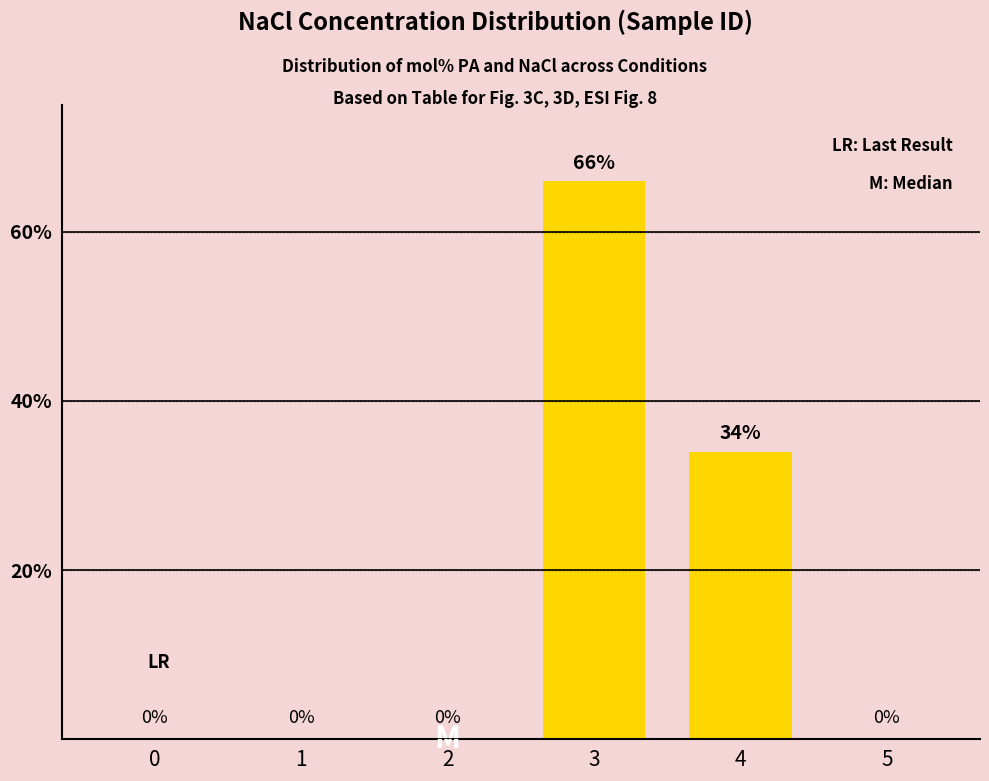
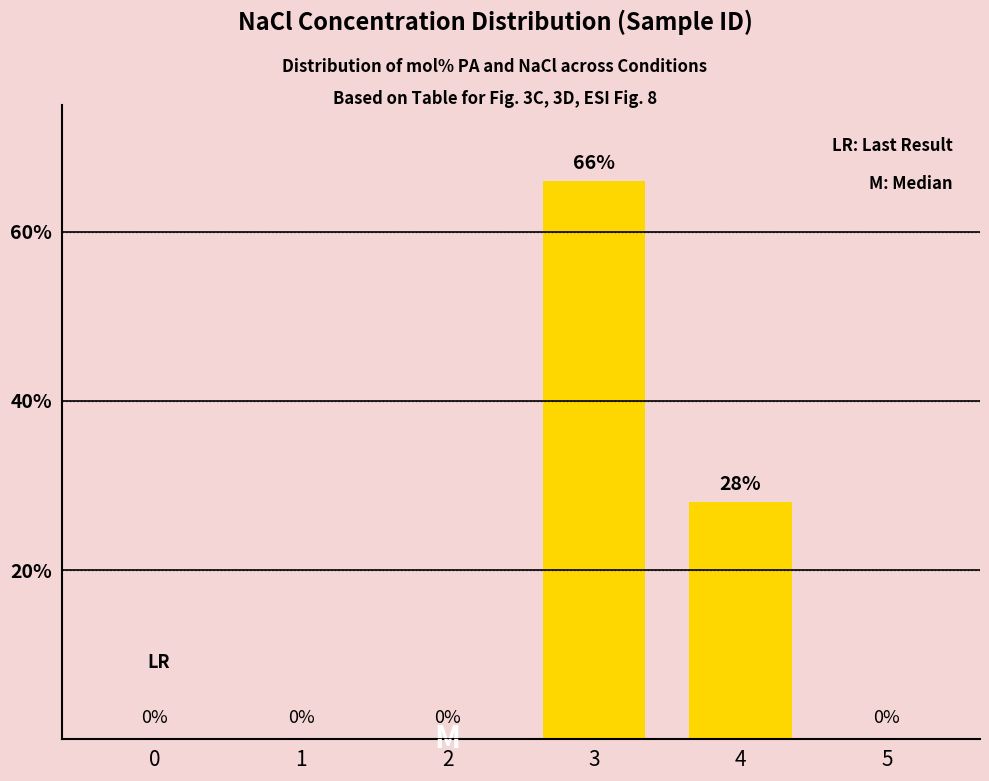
  {
    "0": "0%",
    "1": "0%",
    "2": "0%",
    "3": "66%",
-   "4": "34%",
+   "4": "28%",
    "5": "0%"
  }
